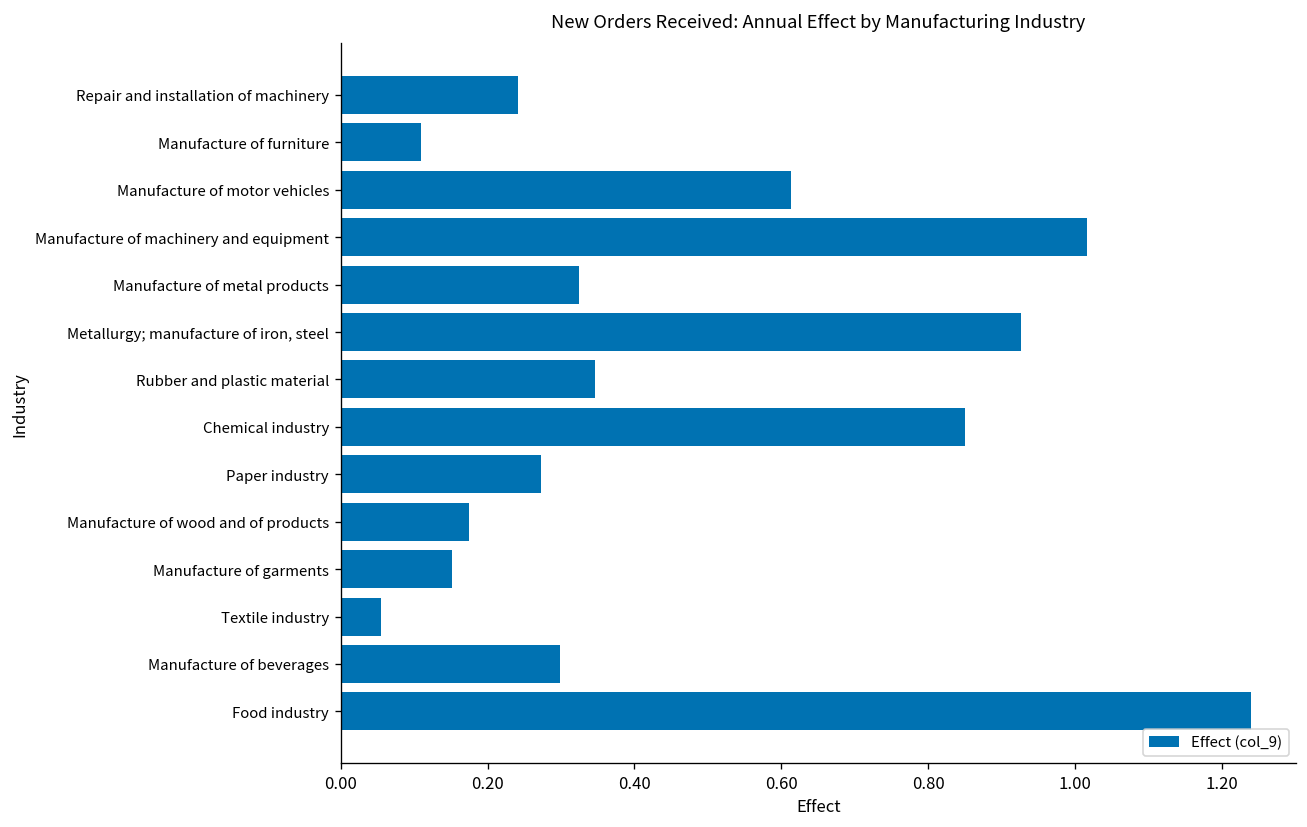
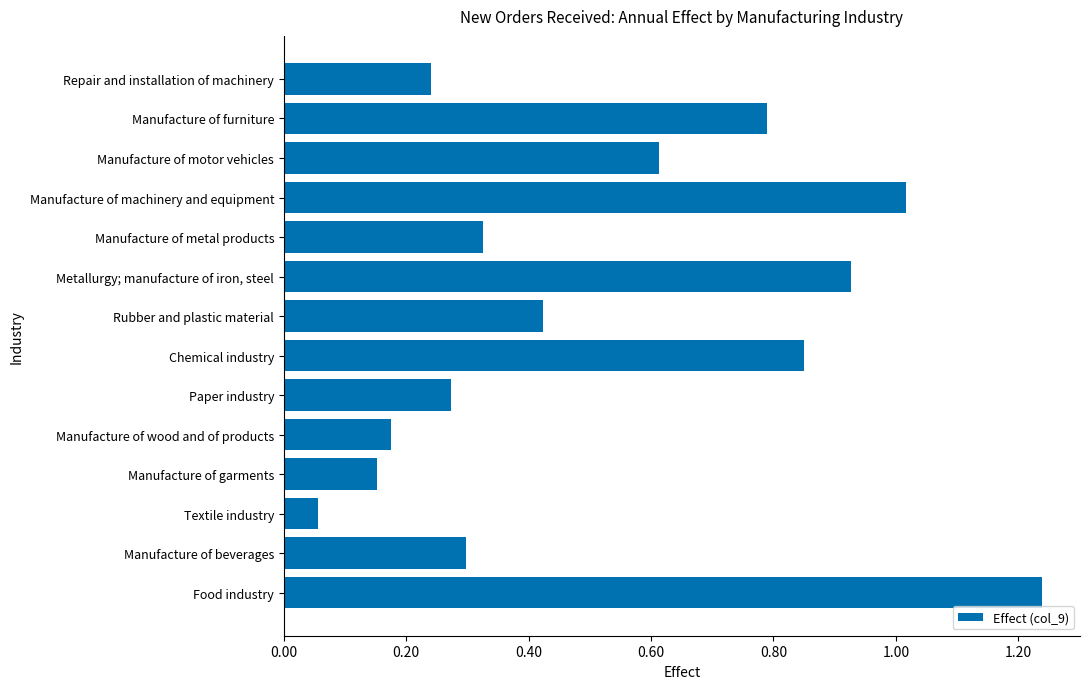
  {
    "Repair and installation of machinery": 0.24,
-   "Manufacture of furniture": 0.11,
+   "Manufacture of furniture": 0.79,
    "Manufacture of motor vehicles": 0.61,
    "Manufacture of machinery and equipment": 1.02,
    "Manufacture of metal products": 0.33,
    "Metallurgy; manufacture of iron, steel": 0.93,
-   "Rubber and plastic material": 0.35,
+   "Rubber and plastic material": 0.42,
    "Chemical industry": 0.85,
    "Paper industry": 0.27,
    "Manufacture of wood and of products": 0.18,
    "Manufacture of garments": 0.15,
    "Textile industry": 0.06,
    "Manufacture of beverages": 0.30,
    "Food industry": 1.24
  }
